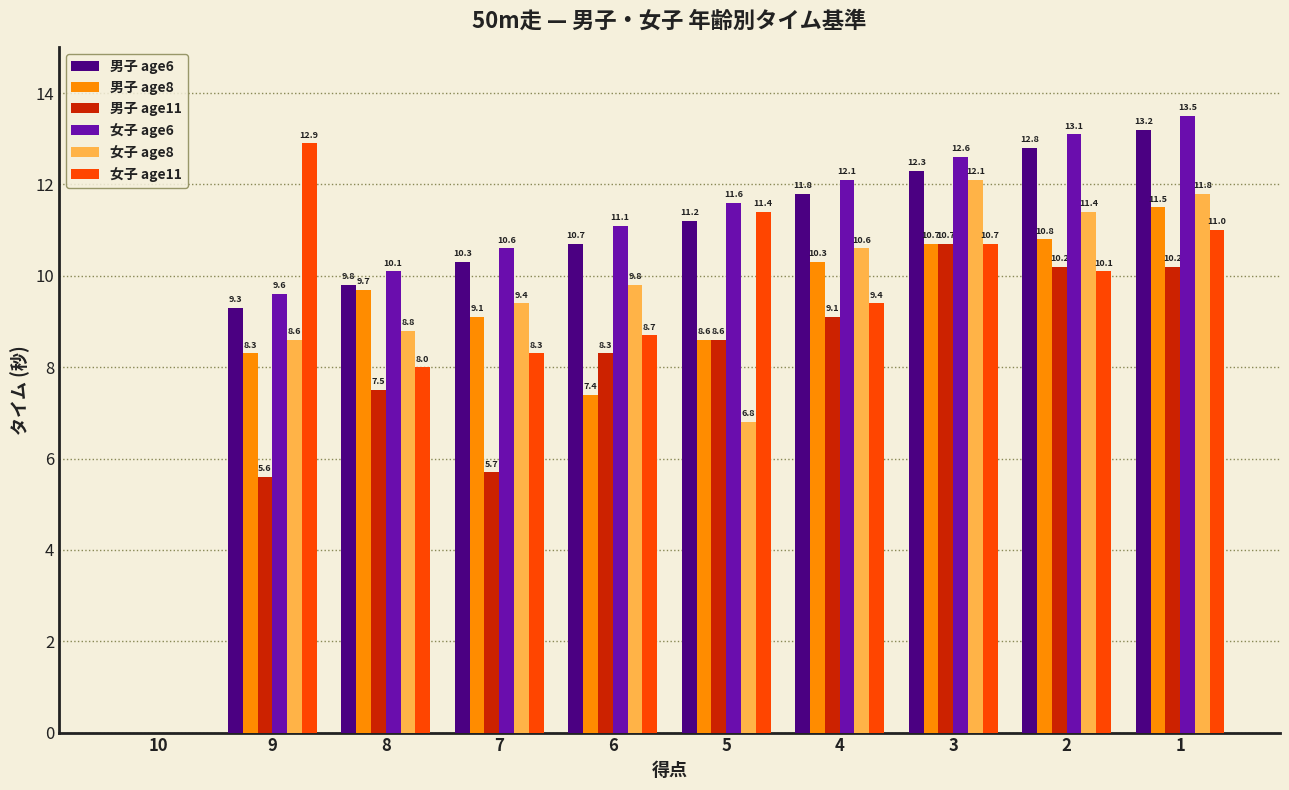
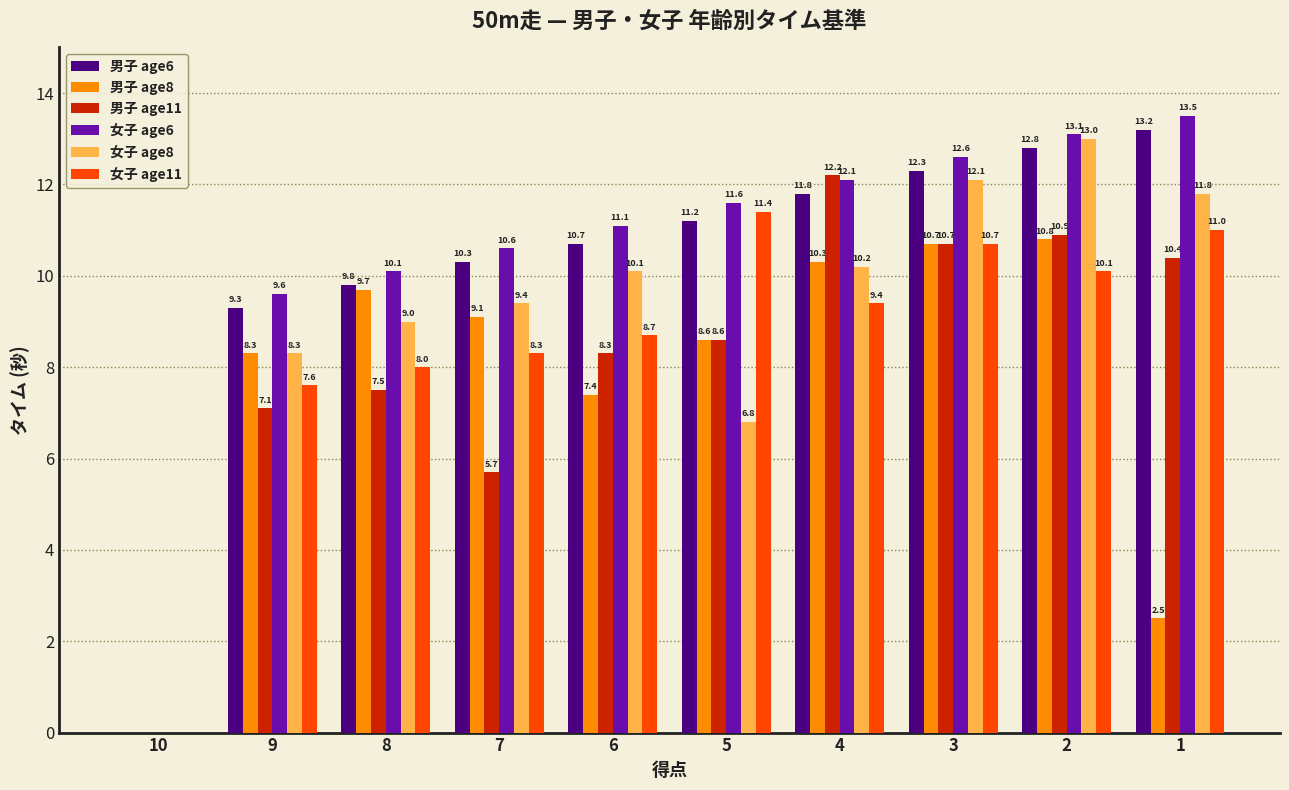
  {
    "男子 age8": {
      "9": 8.3,
      "8": 9.7,
      "7": 9.1,
      "6": 7.4,
      "5": 8.6,
      "4": 10.3,
      "2": 10.8,
-     "1": 11.5
+     "1": 2.5
    },
    "男子 age11": {
-     "9": 5.6,
+     "9": 7.1,
      "8": 7.5,
      "7": 5.7,
      "6": 8.3,
      "5": 8.6,
-     "4": 9.1,
-     "2": 10.2,
-     "1": 10.2
+     "4": 12.2,
+     "2": 10.9,
+     "1": 10.4
    },
    "女子 age8": {
-     "9": 8.6,
-     "8": 8.8,
+     "9": 8.3,
+     "8": 9.0,
      "7": 9.4,
-     "6": 9.8,
+     "6": 10.1,
      "5": 6.8,
-     "4": 10.6,
+     "4": 10.2,
      "3": 12.1,
-     "2": 11.4,
+     "2": 13.0,
      "1": 11.8
    },
    "女子 age11": {
-     "9": 12.9,
+     "9": 7.6,
      "8": 8.0,
      "7": 8.3,
      "6": 8.7,
      "5": 11.4,
      "4": 9.4,
      "3": 10.7,
      "2": 10.1,
      "1": 11.0
    }
  }
